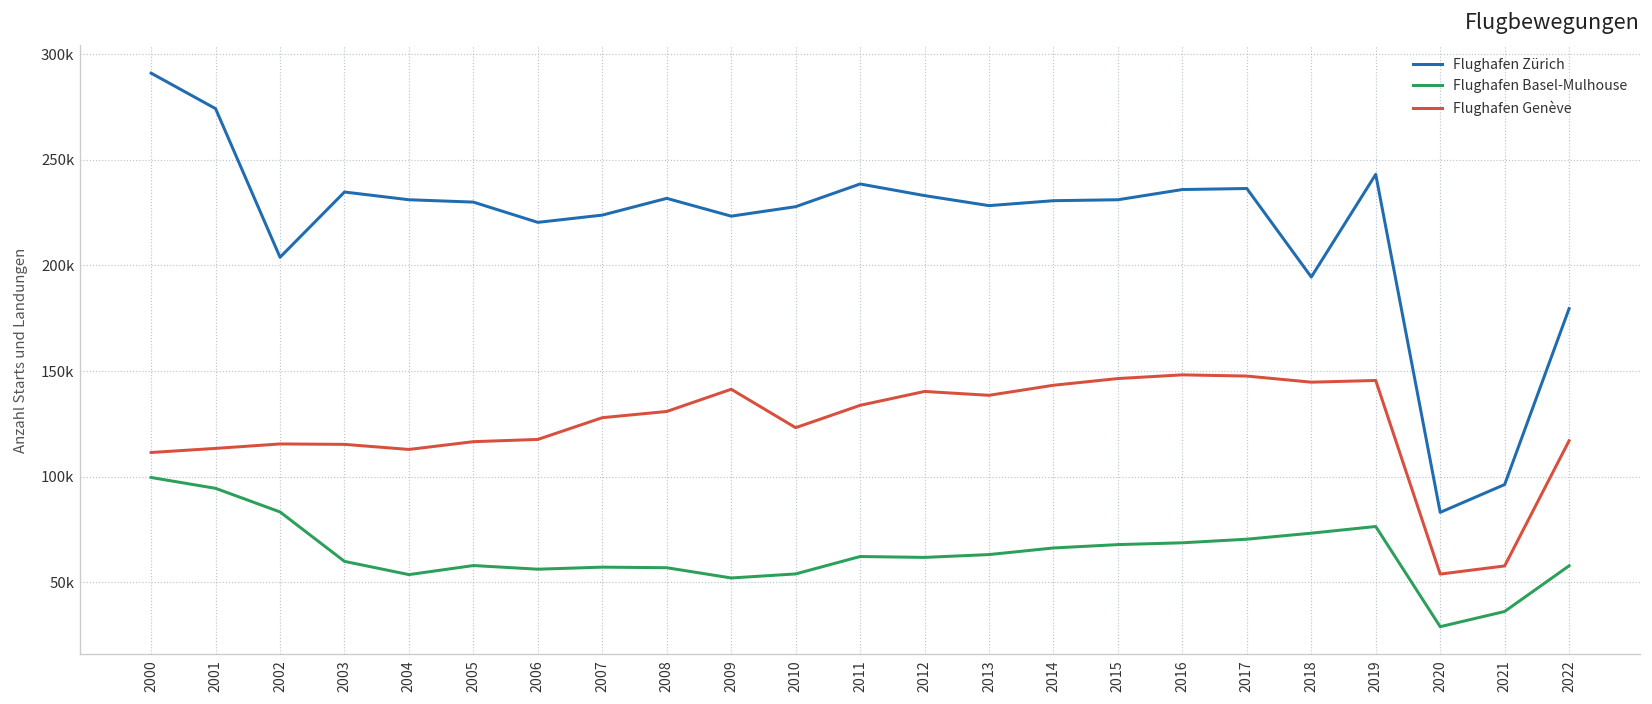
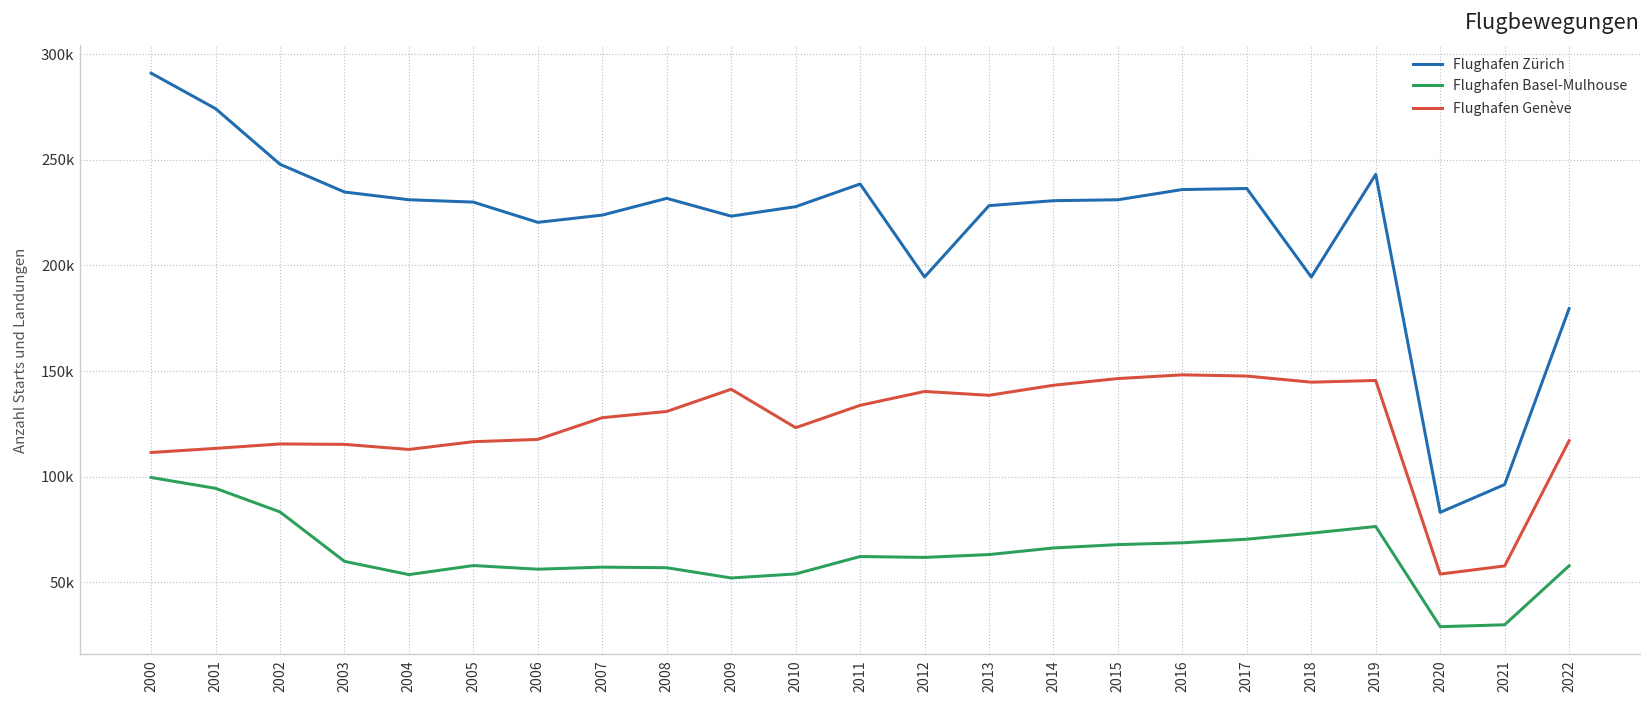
  {
    "Flughafen Zürich": {
      "2000": 291000,
      "2001": 274000,
-     "2002": 204000,
+     "2002": 248000,
      "2003": 235000,
      "2004": 231000,
      "2005": 230000,
      "2006": 220000,
      "2007": 224000,
      "2008": 232000,
      "2009": 223000,
      "2010": 228000,
      "2011": 239000,
-     "2012": 233000,
+     "2012": 195000,
      "2013": 228000,
      "2014": 231000,
      "2015": 231000,
      "2016": 236000,
      "2017": 236000,
      "2018": 195000,
      "2019": 243000,
      "2020": 83000,
      "2021": 96000,
      "2022": 180000
    },
    "Flughafen Basel-Mulhouse": {
      "2000": 100000,
      "2001": 94000,
      "2002": 83000,
      "2003": 60000,
      "2004": 54000,
      "2005": 58000,
      "2006": 56000,
      "2007": 57000,
      "2008": 57000,
      "2009": 52000,
      "2010": 54000,
      "2011": 62000,
      "2012": 62000,
      "2013": 63000,
      "2014": 66000,
      "2015": 68000,
      "2016": 69000,
      "2017": 70000,
      "2018": 73000,
      "2019": 76000,
      "2020": 29000,
-     "2021": 36000,
+     "2021": 30000,
      "2022": 58000
    },
    "Flughafen Genève": {
      "2000": 111000,
      "2001": 113000,
      "2002": 115000,
      "2003": 115000,
      "2004": 113000,
      "2005": 117000,
      "2006": 118000,
      "2007": 128000,
      "2008": 131000,
      "2009": 141000,
      "2010": 123000,
      "2011": 134000,
      "2012": 140000,
      "2013": 139000,
      "2014": 143000,
      "2015": 146000,
      "2016": 148000,
      "2017": 148000,
      "2018": 145000,
      "2019": 146000,
      "2020": 54000,
      "2021": 58000,
      "2022": 117000
    }
  }
